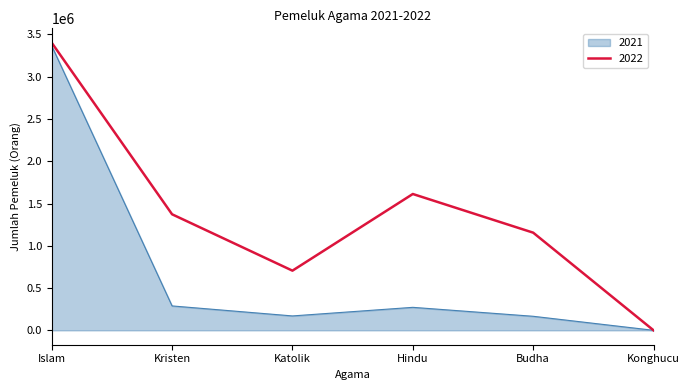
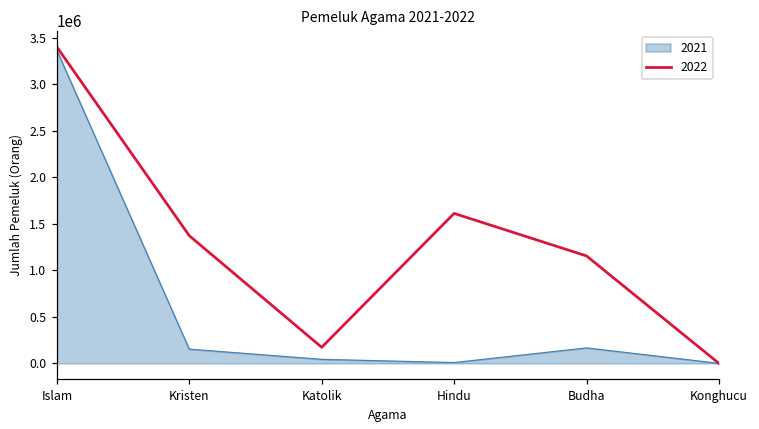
  {
    "2021": {
      "Islam": 3400000,
-     "Kristen": 300000,
-     "Katolik": 200000,
-     "Hindu": 300000,
+     "Kristen": 200000,
+     "Katolik": 0,
+     "Hindu": 0,
      "Budha": 200000
    },
    "2022": {
      "Islam": 3400000,
      "Kristen": 1400000,
-     "Katolik": 700000,
+     "Katolik": 200000,
      "Hindu": 1600000,
      "Budha": 1200000
    }
  }
